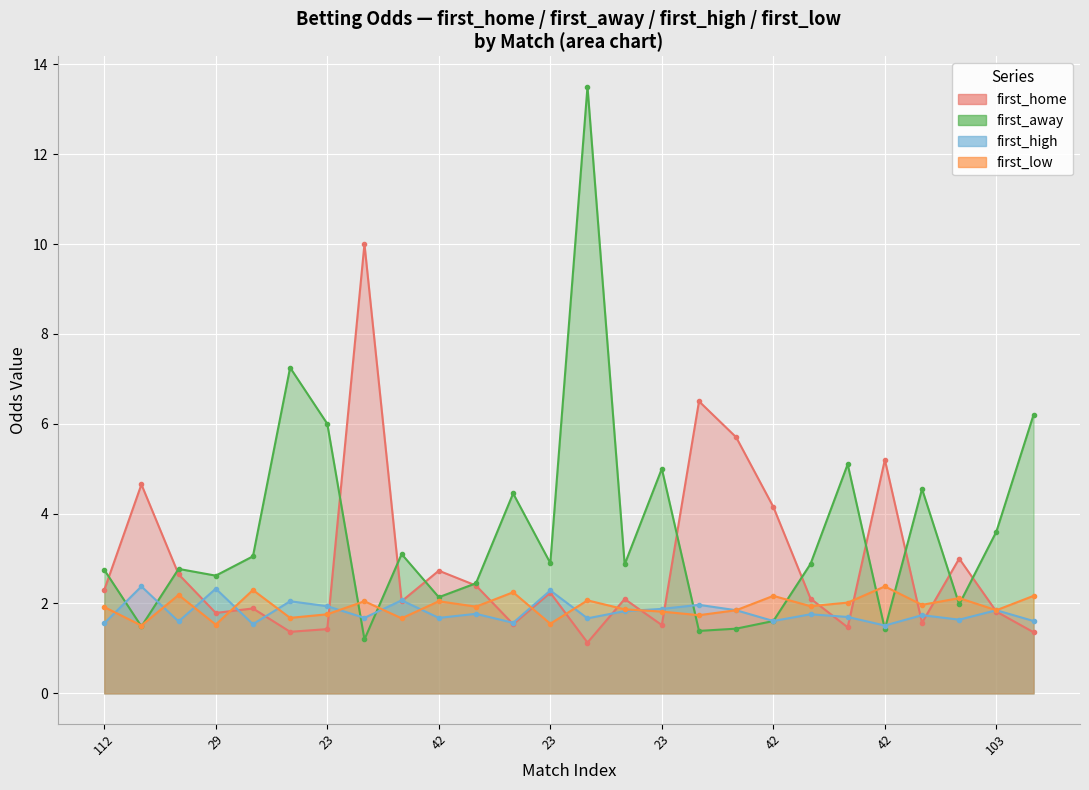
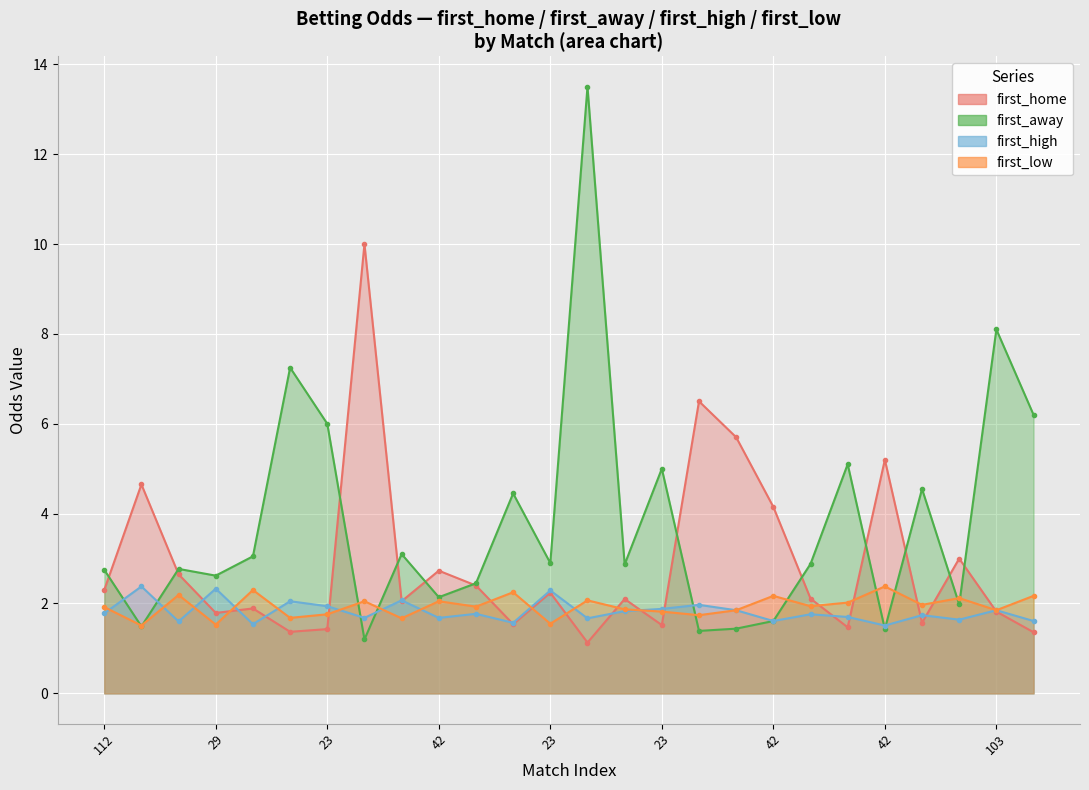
  {
    "first_away": {
      "112": 2.8,
      "29": 2.6,
-     "103": 3.6
+     "103": 8.1
    },
    "first_high": {
-     "112": 1.6,
+     "112": 1.8,
      "29": 2.3
    }
  }
